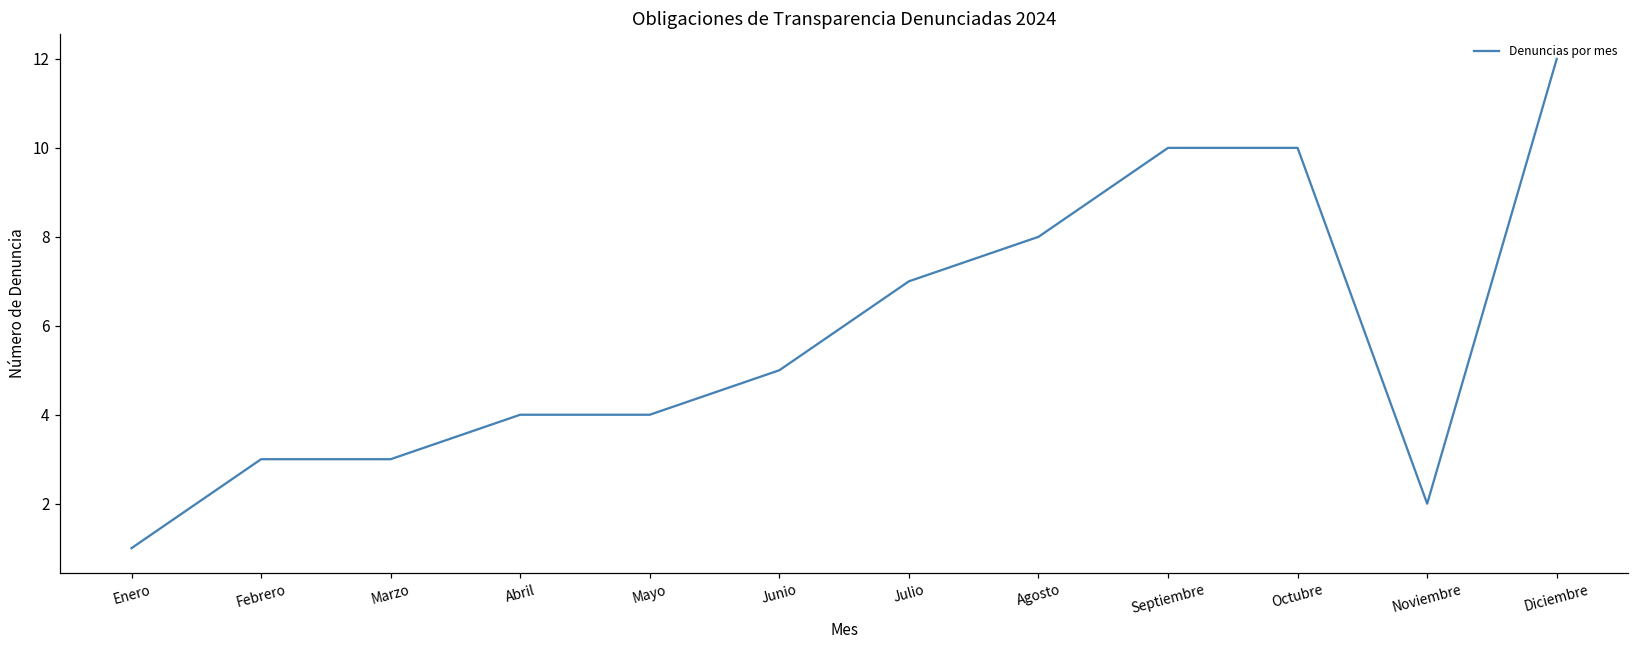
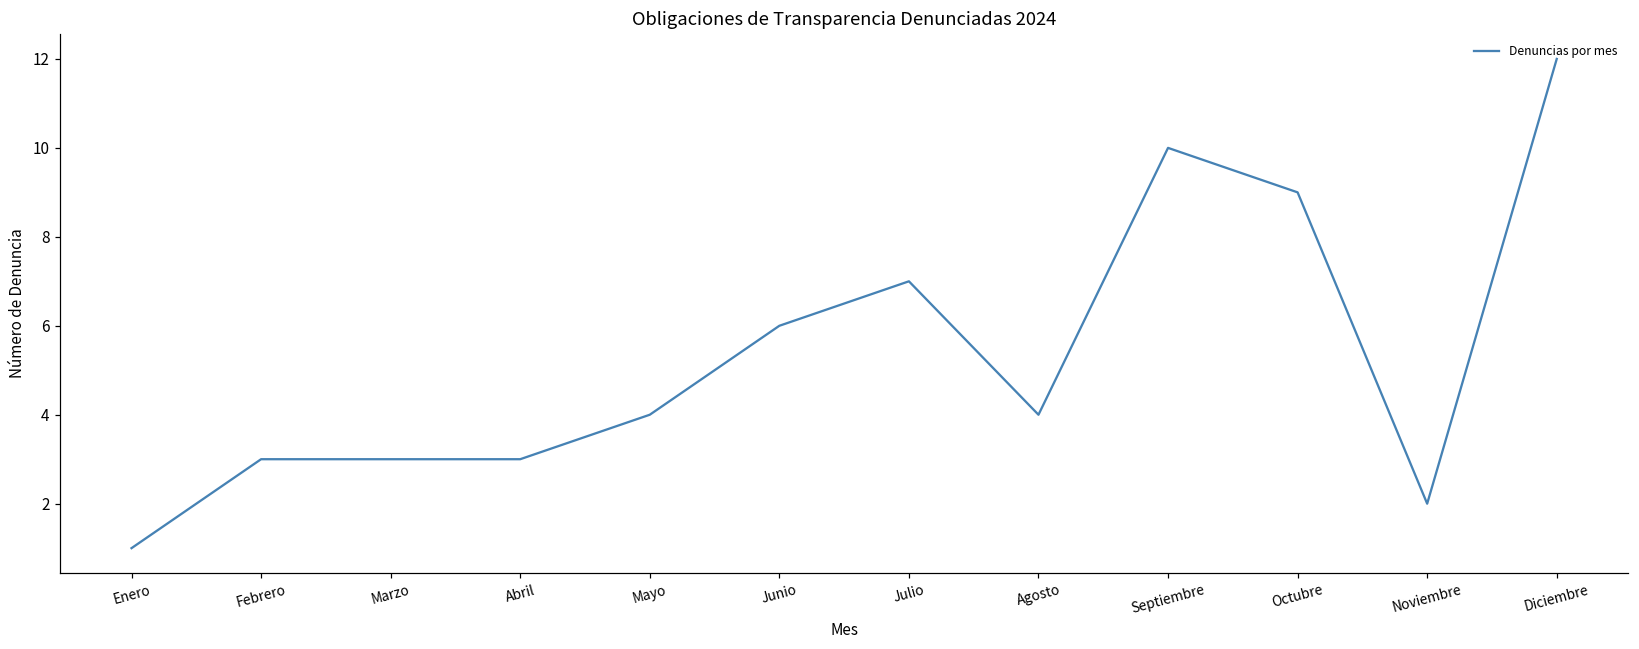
  {
    "Enero": 1,
    "Febrero": 3,
    "Marzo": 3,
-   "Abril": 4,
+   "Abril": 3,
    "Mayo": 4,
-   "Junio": 5,
+   "Junio": 6,
    "Julio": 7,
-   "Agosto": 8,
+   "Agosto": 4,
    "Septiembre": 10,
-   "Octubre": 10,
+   "Octubre": 9,
    "Noviembre": 2,
    "Diciembre": 12
  }
